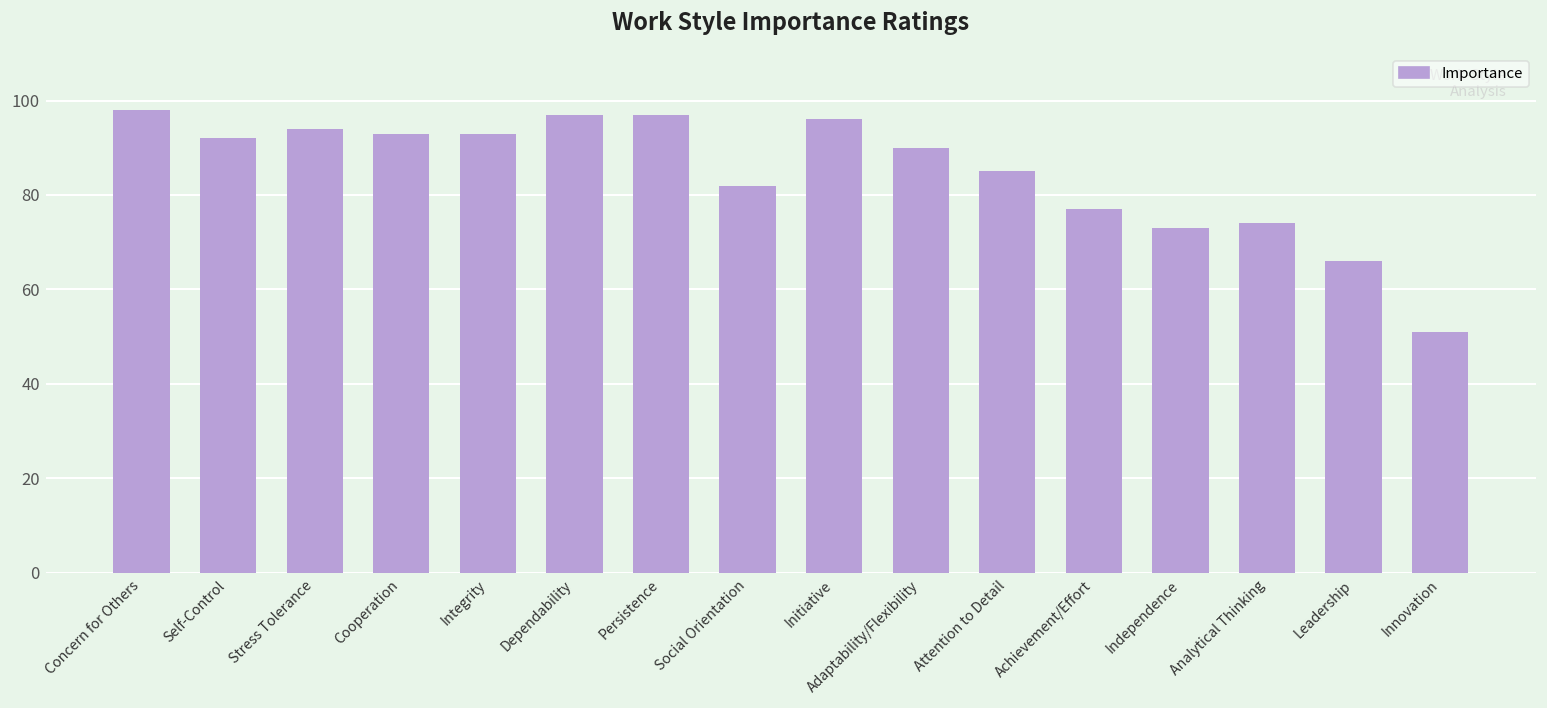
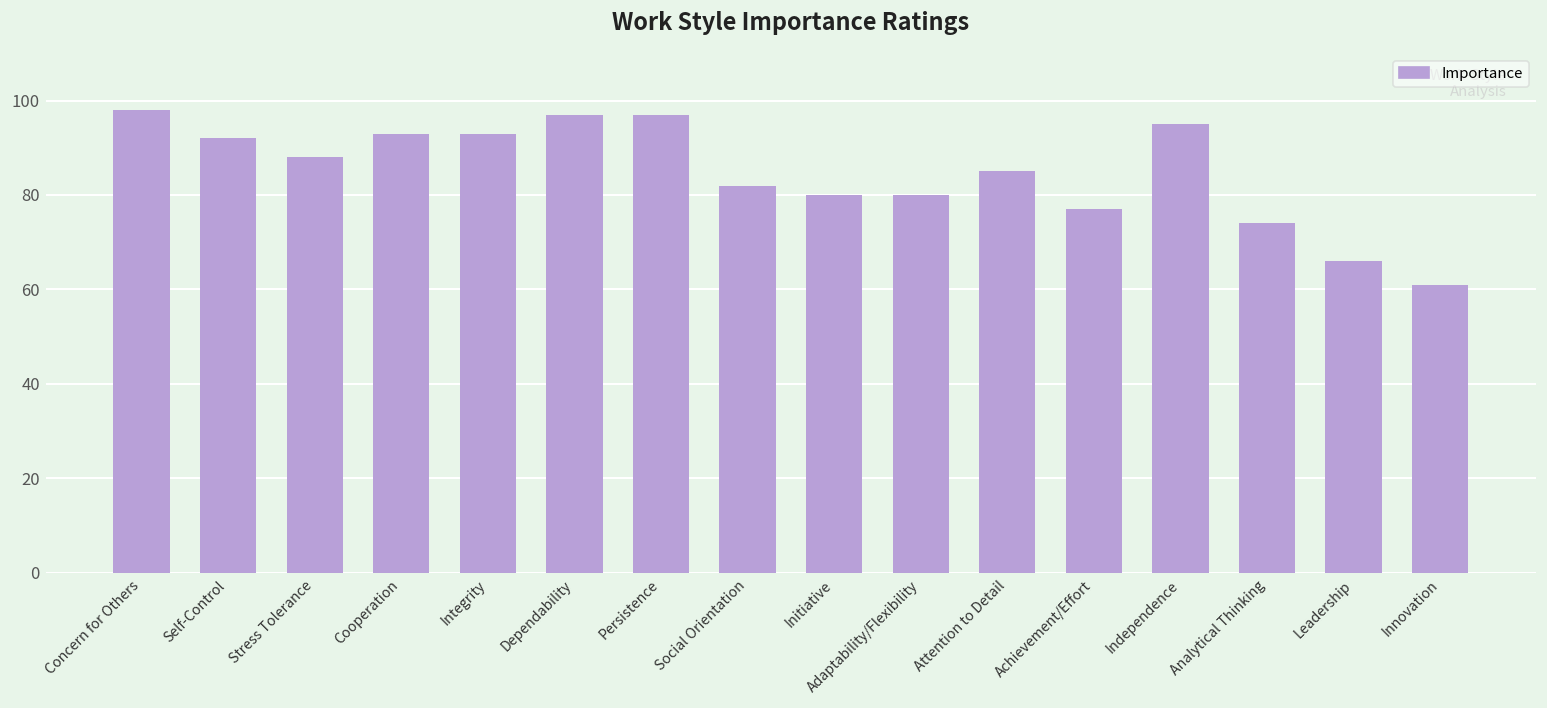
  {
    "Concern for Others": 98,
    "Self-Control": 92,
-   "Stress Tolerance": 94,
+   "Stress Tolerance": 88,
    "Cooperation": 93,
    "Integrity": 93,
    "Dependability": 97,
    "Persistence": 97,
    "Social Orientation": 82,
-   "Initiative": 96,
-   "Adaptability/Flexibility": 90,
+   "Initiative": 80,
+   "Adaptability/Flexibility": 80,
    "Attention to Detail": 85,
    "Achievement/Effort": 77,
-   "Independence": 73,
+   "Independence": 95,
    "Analytical Thinking": 74,
    "Leadership": 66,
-   "Innovation": 51
+   "Innovation": 61
  }
